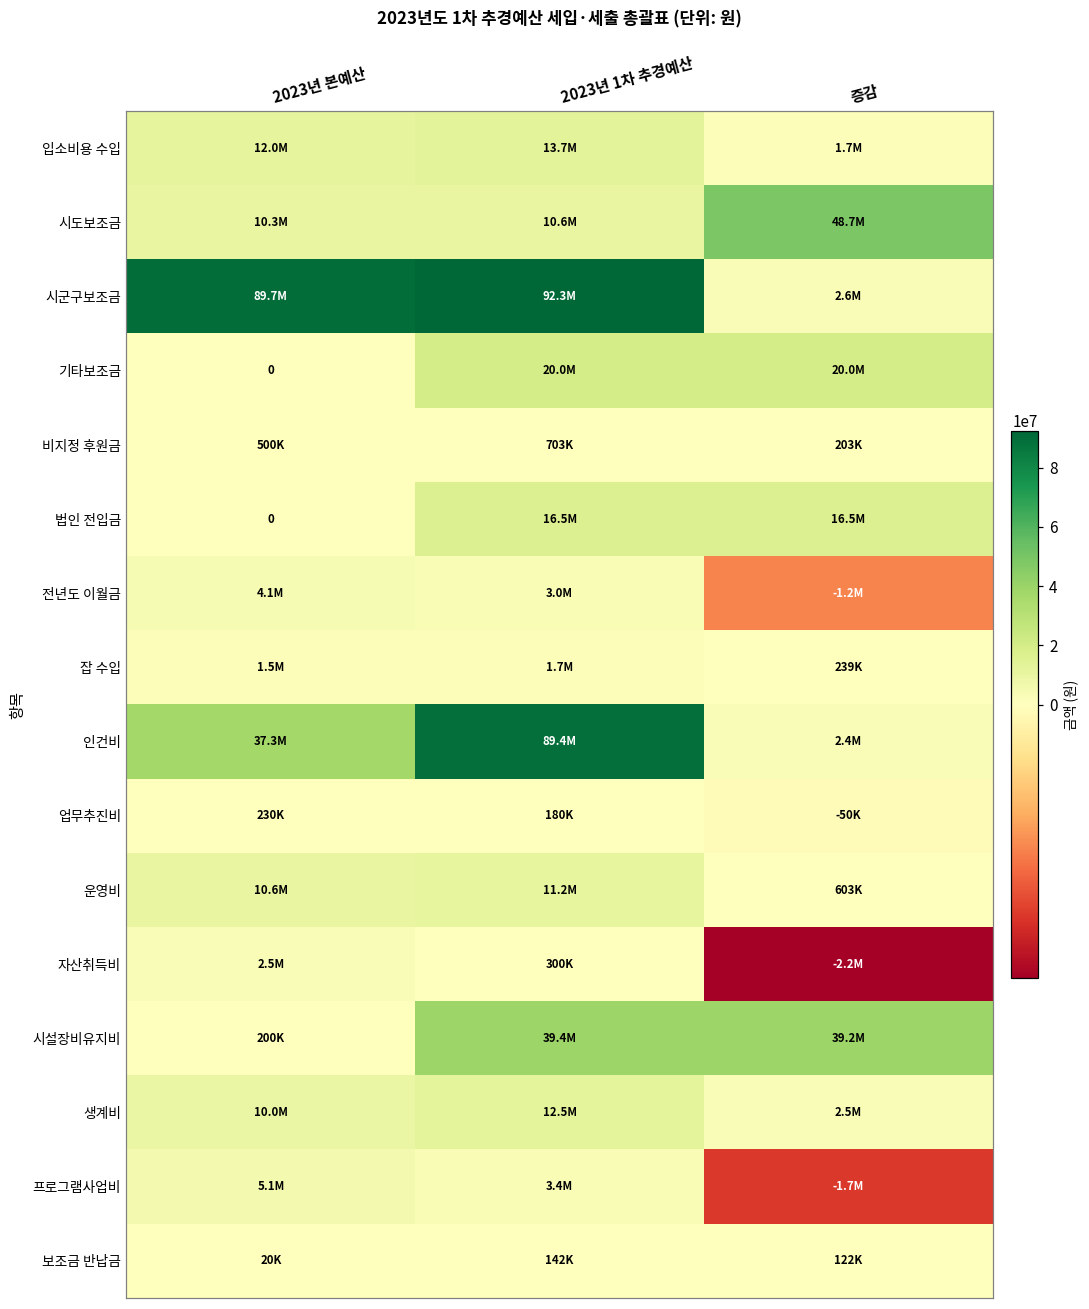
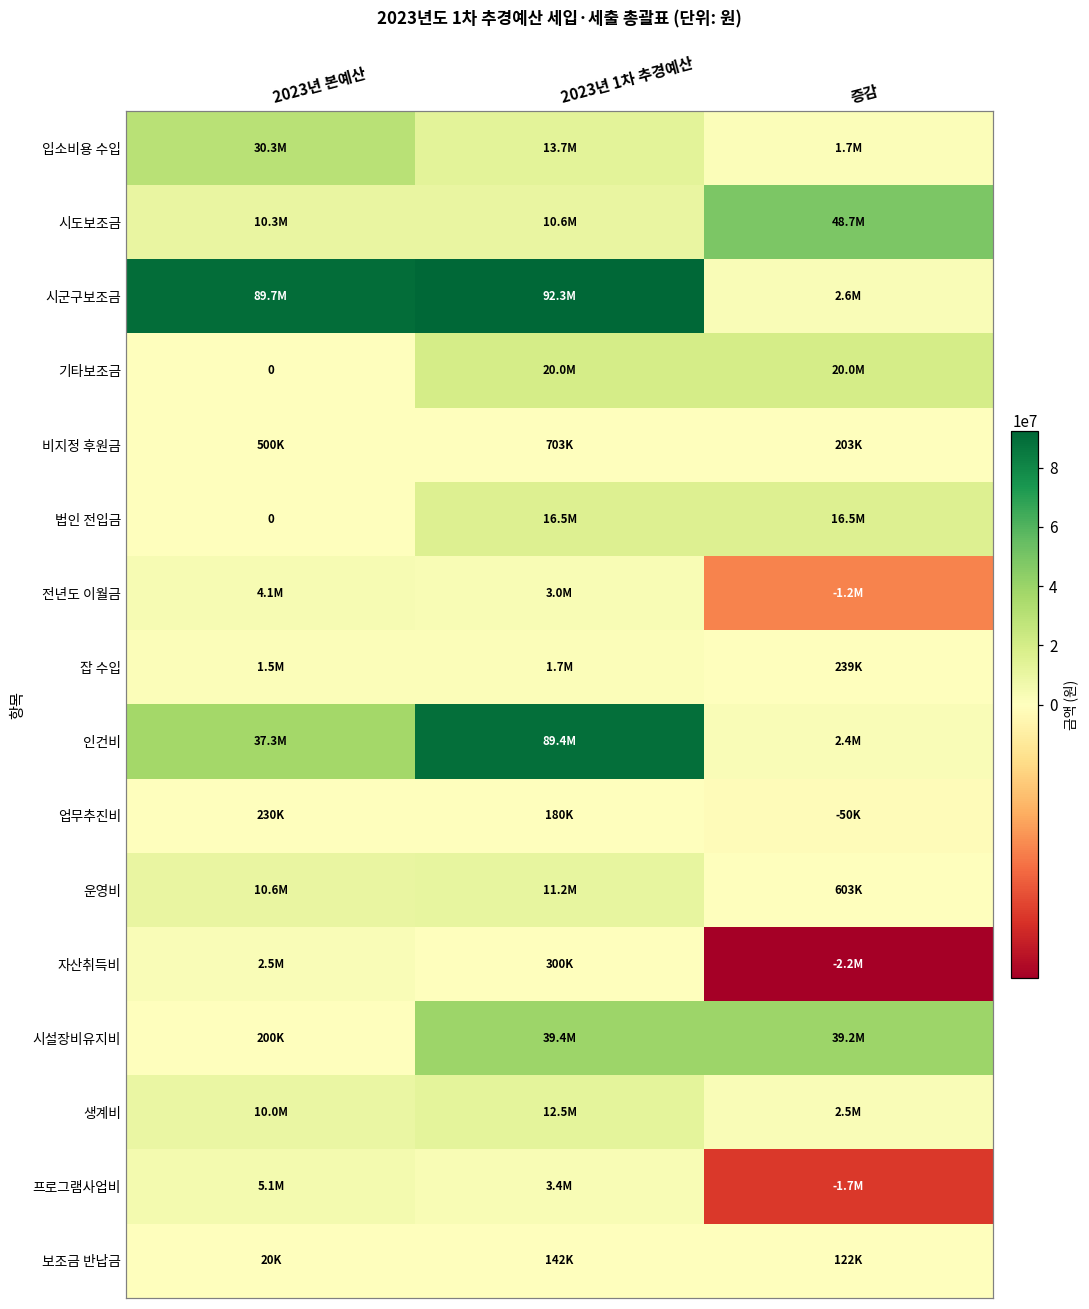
  {
    "입소비용 수입": {
-     "2023년 본예산": "12.0M",
+     "2023년 본예산": "30.3M",
      "2023년 1차 추경예산": "13.7M",
      "증감": "1.7M"
    },
    "시도보조금": {
      "2023년 본예산": "10.3M",
      "2023년 1차 추경예산": "10.6M",
      "증감": "48.7M"
    },
    "시군구보조금": {
      "2023년 본예산": "89.7M",
      "2023년 1차 추경예산": "92.3M",
      "증감": "2.6M"
    },
    "기타보조금": {
      "2023년 본예산": "0",
      "2023년 1차 추경예산": "20.0M",
      "증감": "20.0M"
    },
    "비지정 후원금": {
      "2023년 본예산": "500K",
      "2023년 1차 추경예산": "703K",
      "증감": "203K"
    },
    "법인 전입금": {
      "2023년 본예산": "0",
      "2023년 1차 추경예산": "16.5M",
      "증감": "16.5M"
    },
    "전년도 이월금": {
      "2023년 본예산": "4.1M",
      "2023년 1차 추경예산": "3.0M",
      "증감": "-1.2M"
    },
    "잡 수입": {
      "2023년 본예산": "1.5M",
      "2023년 1차 추경예산": "1.7M",
      "증감": "239K"
    },
    "인건비": {
      "2023년 본예산": "37.3M",
      "2023년 1차 추경예산": "89.4M",
      "증감": "2.4M"
    },
    "업무추진비": {
      "2023년 본예산": "230K",
      "2023년 1차 추경예산": "180K",
      "증감": "-50K"
    },
    "운영비": {
      "2023년 본예산": "10.6M",
      "2023년 1차 추경예산": "11.2M",
      "증감": "603K"
    },
    "자산취득비": {
      "2023년 본예산": "2.5M",
      "2023년 1차 추경예산": "300K",
      "증감": "-2.2M"
    },
    "시설장비유지비": {
      "2023년 본예산": "200K",
      "2023년 1차 추경예산": "39.4M",
      "증감": "39.2M"
    },
    "생계비": {
      "2023년 본예산": "10.0M",
      "2023년 1차 추경예산": "12.5M",
      "증감": "2.5M"
    },
    "프로그램사업비": {
      "2023년 본예산": "5.1M",
      "2023년 1차 추경예산": "3.4M",
      "증감": "-1.7M"
    },
    "보조금 반납금": {
      "2023년 본예산": "20K",
      "2023년 1차 추경예산": "142K",
      "증감": "122K"
    }
  }
